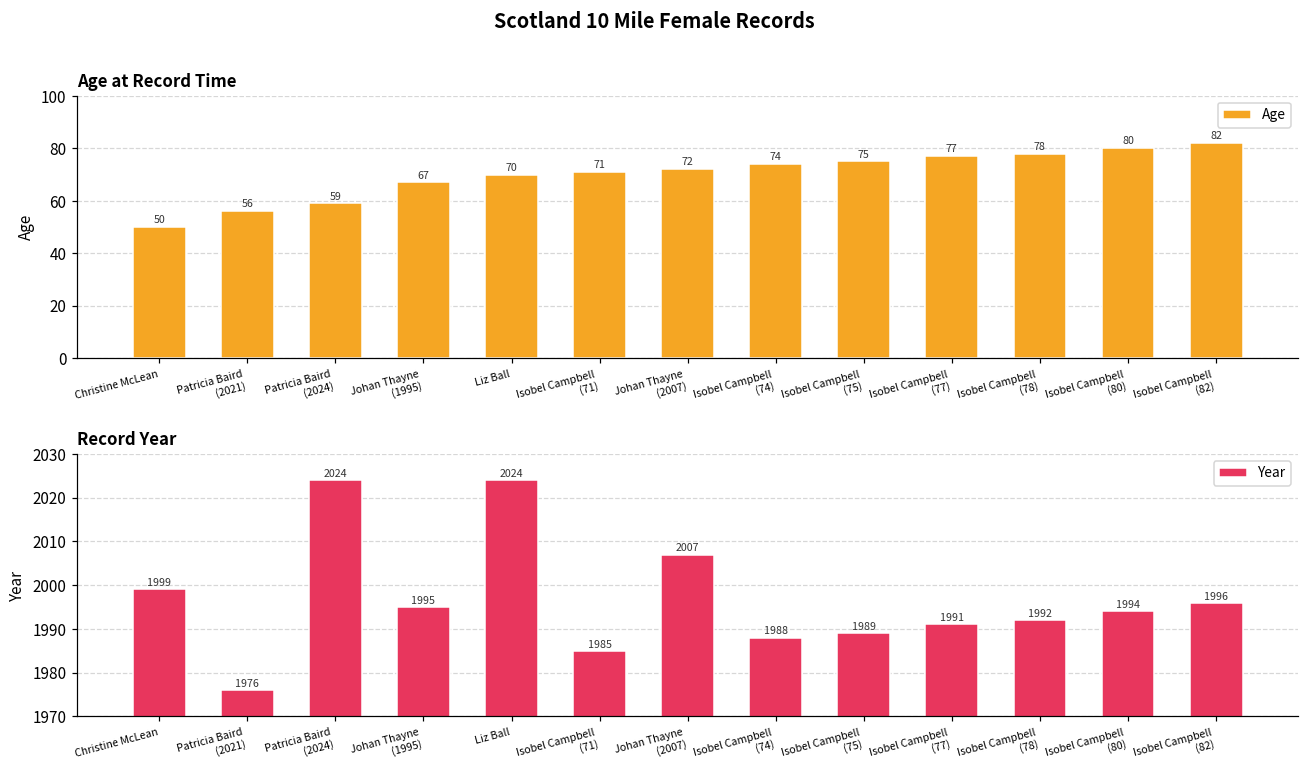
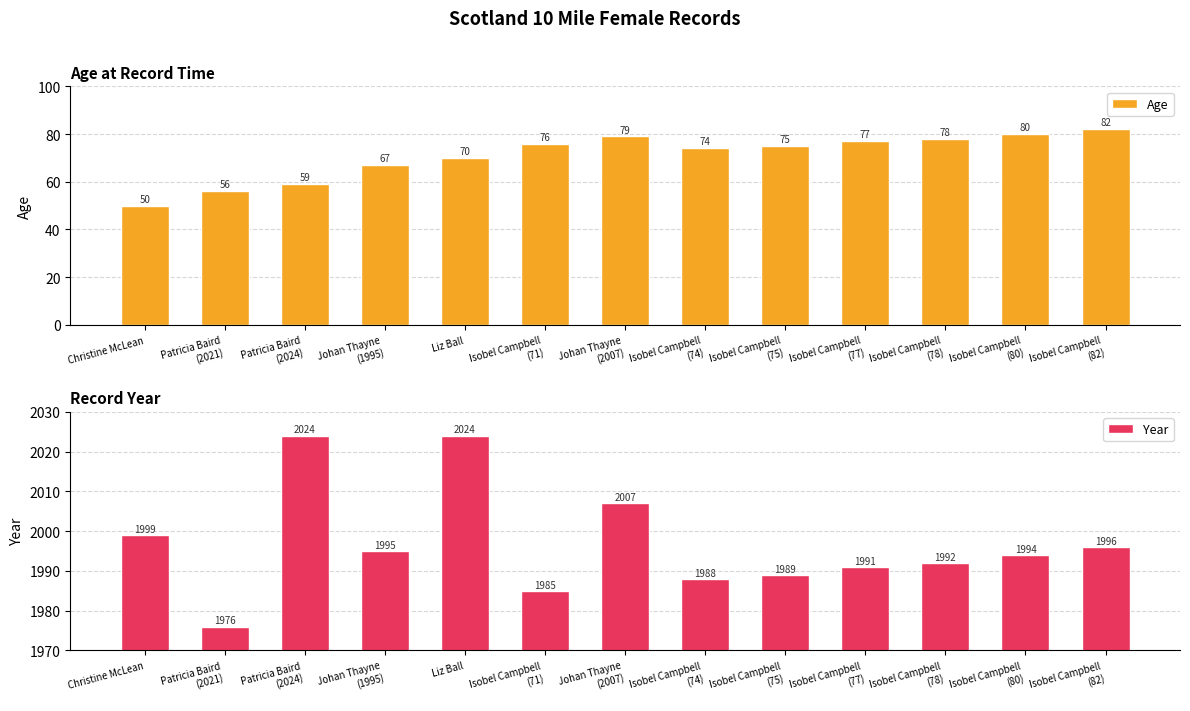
  {
    "Age at Record Time": {
      "Christine McLean": 50,
      "Patricia Baird (2021)": 56,
      "Patricia Baird (2024)": 59,
      "Johan Thayne (1995)": 67,
      "Liz Ball": 70,
-     "Isobel Campbell (71)": 71,
-     "Johan Thayne (2007)": 72,
+     "Isobel Campbell (71)": 76,
+     "Johan Thayne (2007)": 79,
      "Isobel Campbell (74)": 74,
      "Isobel Campbell (75)": 75,
      "Isobel Campbell (77)": 77,
      "Isobel Campbell (78)": 78,
      "Isobel Campbell (80)": 80,
      "Isobel Campbell (82)": 82
    },
    "Record Year": {
      "Christine McLean": 1999,
      "Patricia Baird (2021)": 1976,
      "Patricia Baird (2024)": 2024,
      "Johan Thayne (1995)": 1995,
      "Liz Ball": 2024,
      "Isobel Campbell (71)": 1985,
      "Johan Thayne (2007)": 2007,
      "Isobel Campbell (74)": 1988,
      "Isobel Campbell (75)": 1989,
      "Isobel Campbell (77)": 1991,
      "Isobel Campbell (78)": 1992,
      "Isobel Campbell (80)": 1994,
      "Isobel Campbell (82)": 1996
    }
  }
